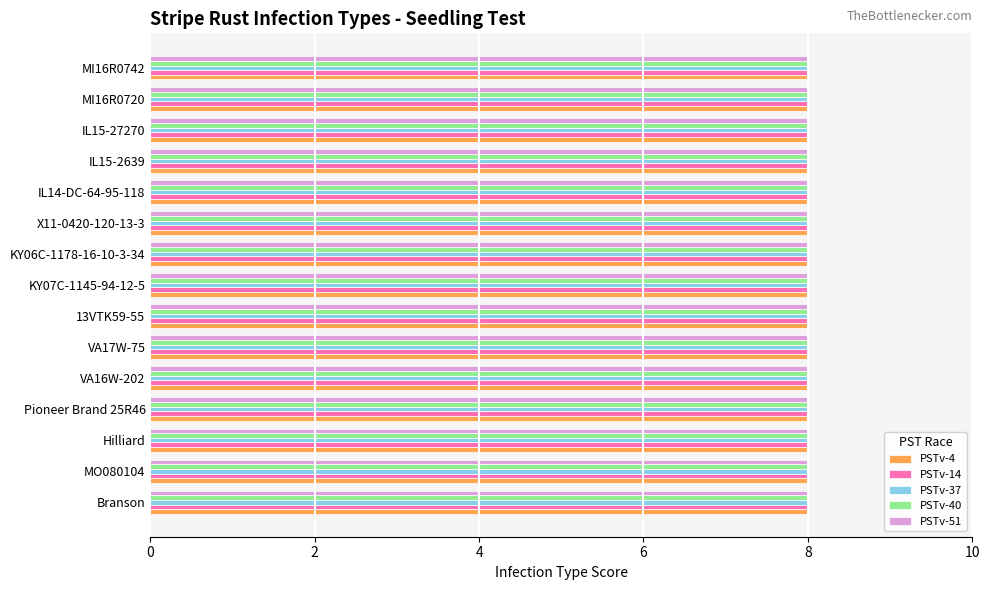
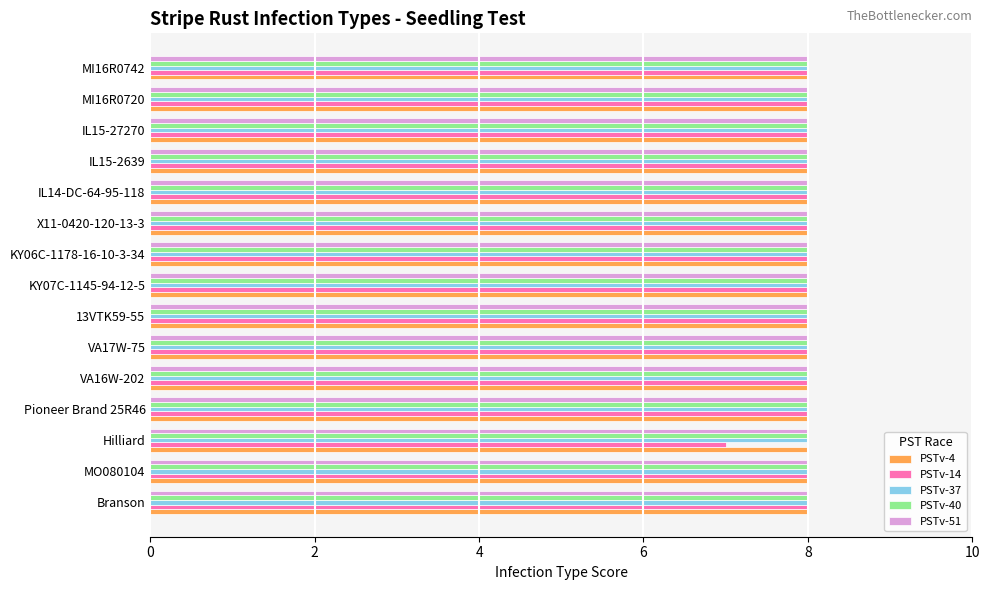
  {
    "PSTv-4": {
      "MI16R0742": 8,
      "MI16R0720": 8,
      "IL15-27270": 8,
      "IL15-2639": 8,
      "IL14-DC-64-95-118": 8,
      "X11-0420-120-13-3": 8,
      "KY06C-1178-16-10-3-34": 8,
      "KY07C-1145-94-12-5": 8,
      "13VTK59-55": 8,
      "VA17W-75": 8,
      "VA16W-202": 8,
      "Pioneer Brand 25R46": 8,
      "Hilliard": 8,
      "MO080104": 8,
      "Branson": 8
    },
    "PSTv-14": {
      "MI16R0742": 8,
      "MI16R0720": 8,
      "IL15-27270": 8,
      "IL15-2639": 8,
      "IL14-DC-64-95-118": 8,
      "X11-0420-120-13-3": 8,
      "KY06C-1178-16-10-3-34": 8,
      "KY07C-1145-94-12-5": 8,
      "13VTK59-55": 8,
      "VA17W-75": 8,
      "VA16W-202": 8,
      "Pioneer Brand 25R46": 8,
-     "Hilliard": 8,
+     "Hilliard": 7,
      "MO080104": 8,
      "Branson": 8
    },
    "PSTv-37": {
      "MI16R0742": 8,
      "MI16R0720": 8,
      "IL15-27270": 8,
      "IL15-2639": 8,
      "IL14-DC-64-95-118": 8,
      "X11-0420-120-13-3": 8,
      "KY06C-1178-16-10-3-34": 8,
      "KY07C-1145-94-12-5": 8,
      "13VTK59-55": 8,
      "VA17W-75": 8,
      "VA16W-202": 8,
      "Pioneer Brand 25R46": 8,
      "Hilliard": 8,
      "MO080104": 8,
      "Branson": 8
    },
    "PSTv-40": {
      "MI16R0742": 8,
      "MI16R0720": 8,
      "IL15-27270": 8,
      "IL15-2639": 8,
      "IL14-DC-64-95-118": 8,
      "X11-0420-120-13-3": 8,
      "KY06C-1178-16-10-3-34": 8,
      "KY07C-1145-94-12-5": 8,
      "13VTK59-55": 8,
      "VA17W-75": 8,
      "VA16W-202": 8,
      "Pioneer Brand 25R46": 8,
      "Hilliard": 8,
      "MO080104": 8,
      "Branson": 8
    },
    "PSTv-51": {
      "MI16R0742": 8,
      "MI16R0720": 8,
      "IL15-27270": 8,
      "IL15-2639": 8,
      "IL14-DC-64-95-118": 8,
      "X11-0420-120-13-3": 8,
      "KY06C-1178-16-10-3-34": 8,
      "KY07C-1145-94-12-5": 8,
      "13VTK59-55": 8,
      "VA17W-75": 8,
      "VA16W-202": 8,
      "Pioneer Brand 25R46": 8,
      "Hilliard": 8,
      "MO080104": 8,
      "Branson": 8
    }
  }
